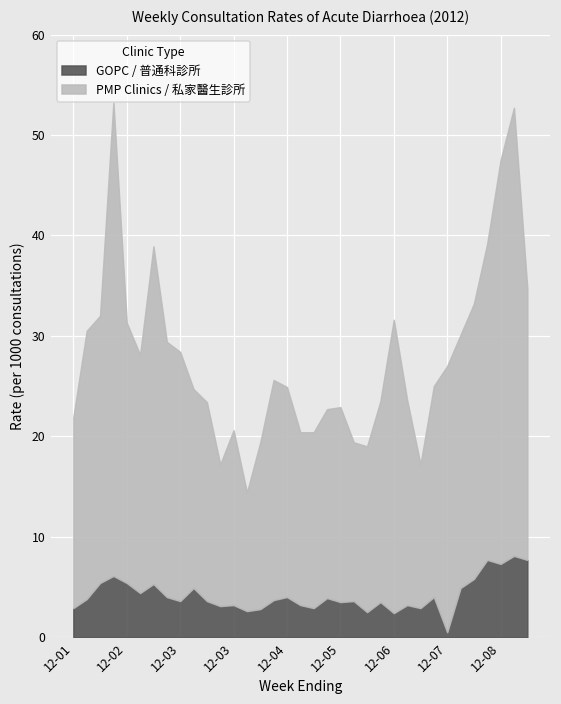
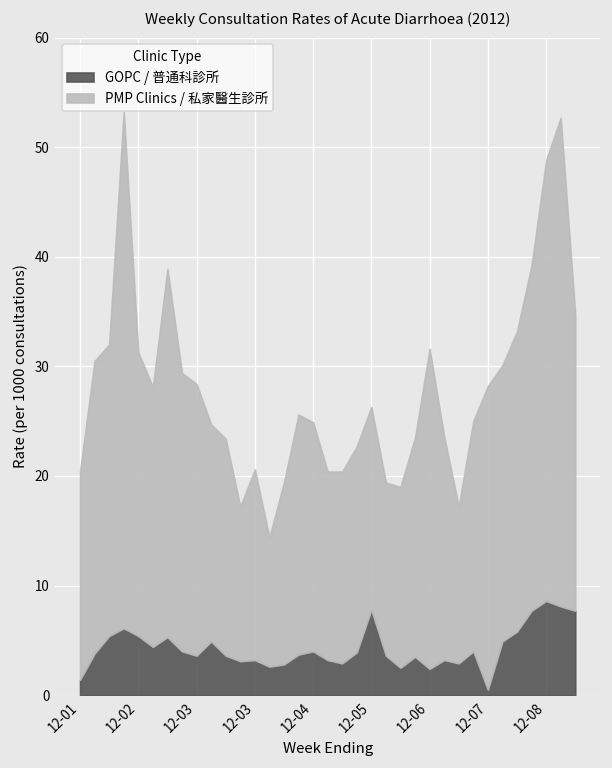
  {
    "GOPC / 普通科診所": {
-     "12-01": 3,
+     "12-01": 1,
      "12-02": 5,
      "12-04": 4,
-     "12-05": 4,
+     "12-05": 8,
      "12-06": 2,
      "12-07": 1,
-     "12-08": 7
+     "12-08": 9
    },
    "PMP Clinics / 私家醫生診所": {
      "12-01": 19,
      "12-02": 26,
      "12-04": 21,
-     "12-05": 19.4,
+     "12-05": 18.5,
      "12-06": 29,
-     "12-07": 27,
+     "12-07": 28,
      "12-08": 40
    }
  }
